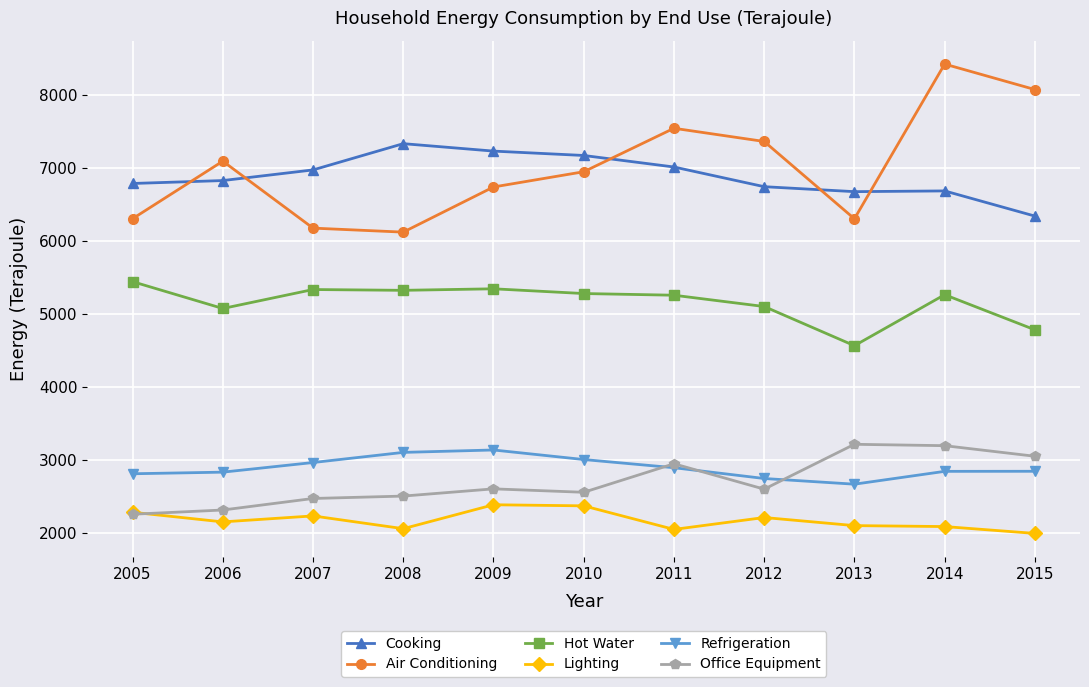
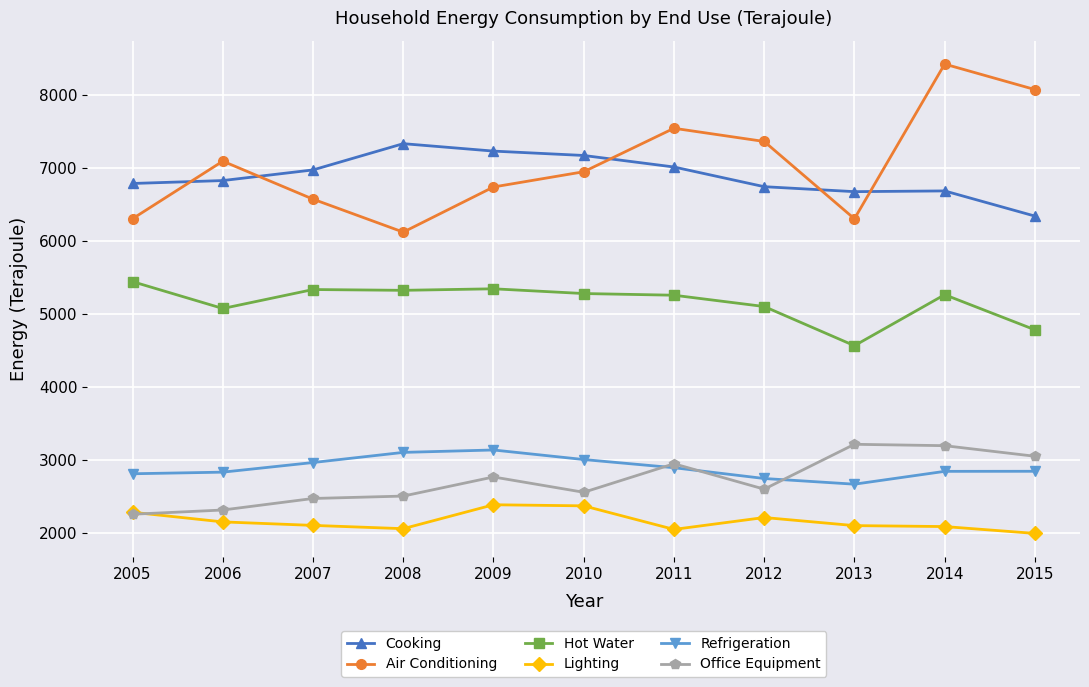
  {
    "Air Conditioning": {
      "2005": 6300,
      "2006": 7100,
-     "2007": 6200,
+     "2007": 6600,
      "2008": 6100,
      "2009": 6700,
      "2010": 6900,
      "2011": 7500,
      "2012": 7400,
      "2013": 6300,
      "2014": 8400,
      "2015": 8100
    },
    "Hot Water": {
      "2005": 5400,
      "2006": 5100,
      "2007": 5300,
      "2008": 5300,
      "2009": 5300,
      "2010": 5300,
      "2011": 5300,
      "2012": 5100,
      "2013": 4600,
      "2014": 5300,
      "2015": 4800
    },
    "Lighting": {
      "2006": 2100,
-     "2007": 2200,
+     "2007": 2100,
      "2008": 2100,
      "2009": 2400,
      "2010": 2400,
      "2011": 2000,
      "2012": 2200,
      "2013": 2100,
      "2014": 2100,
      "2015": 2000
    },
    "Office Equipment": {
      "2006": 2300,
      "2007": 2500,
      "2008": 2500,
-     "2009": 2600,
+     "2009": 2800,
      "2010": 2600,
      "2011": 2900,
      "2012": 2600,
      "2013": 3200,
      "2014": 3200,
      "2015": 3000
    }
  }
